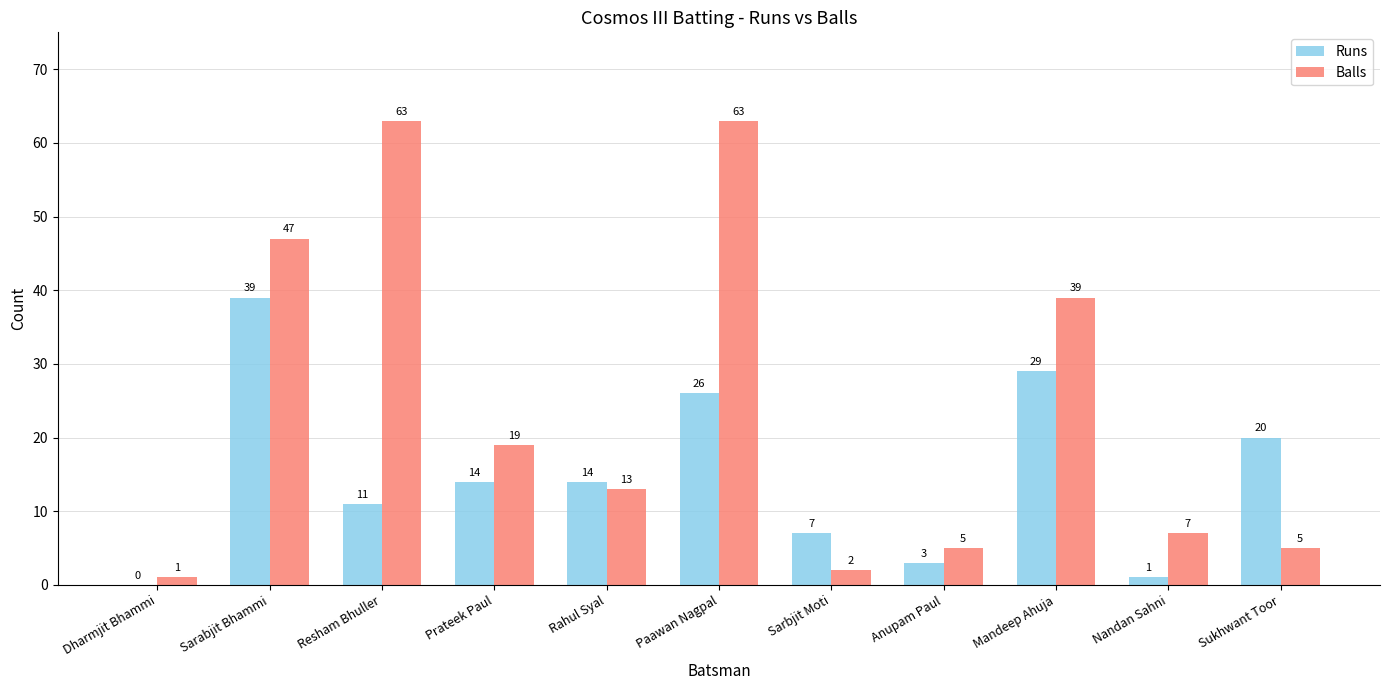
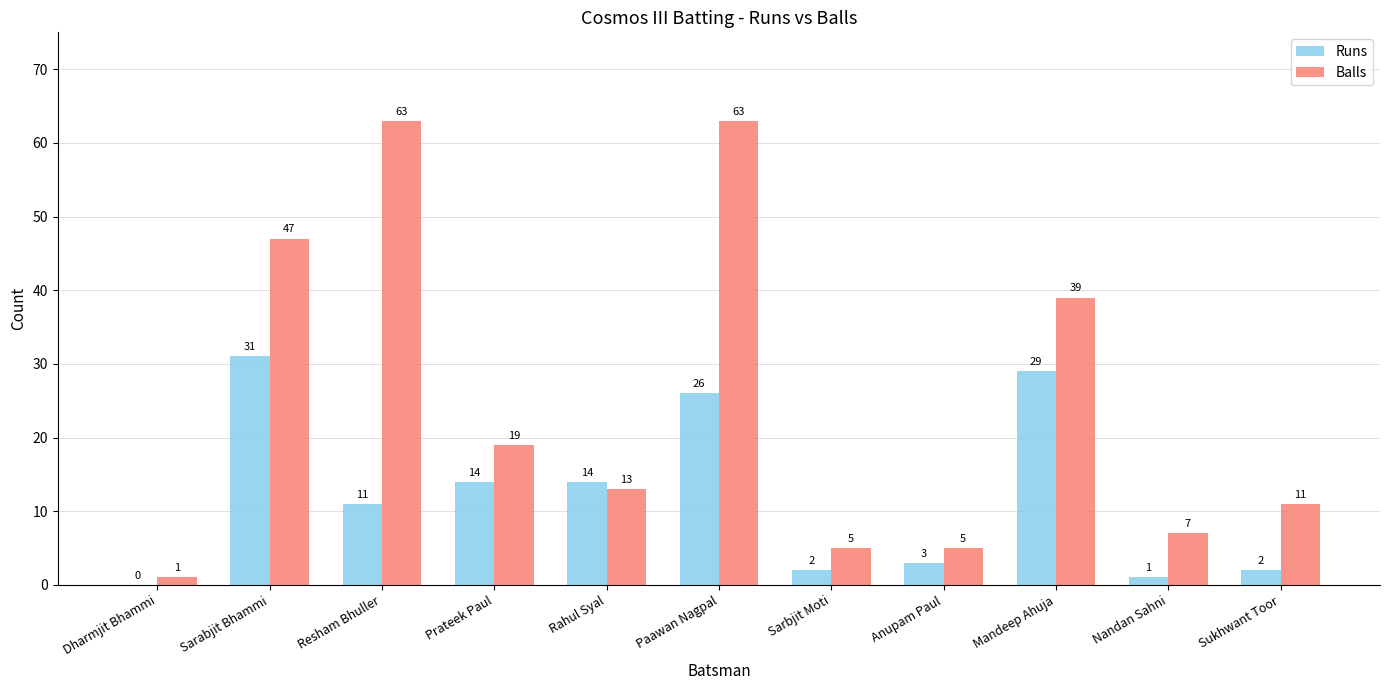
  {
    "Runs": {
      "Dharmjit Bhammi": 0,
-     "Sarabjit Bhammi": 39,
+     "Sarabjit Bhammi": 31,
      "Resham Bhuller": 11,
      "Prateek Paul": 14,
      "Rahul Syal": 14,
      "Paawan Nagpal": 26,
-     "Sarbjit Moti": 7,
+     "Sarbjit Moti": 2,
      "Anupam Paul": 3,
      "Mandeep Ahuja": 29,
      "Nandan Sahni": 1,
-     "Sukhwant Toor": 20
+     "Sukhwant Toor": 2
    },
    "Balls": {
      "Dharmjit Bhammi": 1,
      "Sarabjit Bhammi": 47,
      "Resham Bhuller": 63,
      "Prateek Paul": 19,
      "Rahul Syal": 13,
      "Paawan Nagpal": 63,
-     "Sarbjit Moti": 2,
+     "Sarbjit Moti": 5,
      "Anupam Paul": 5,
      "Mandeep Ahuja": 39,
      "Nandan Sahni": 7,
-     "Sukhwant Toor": 5
+     "Sukhwant Toor": 11
    }
  }
